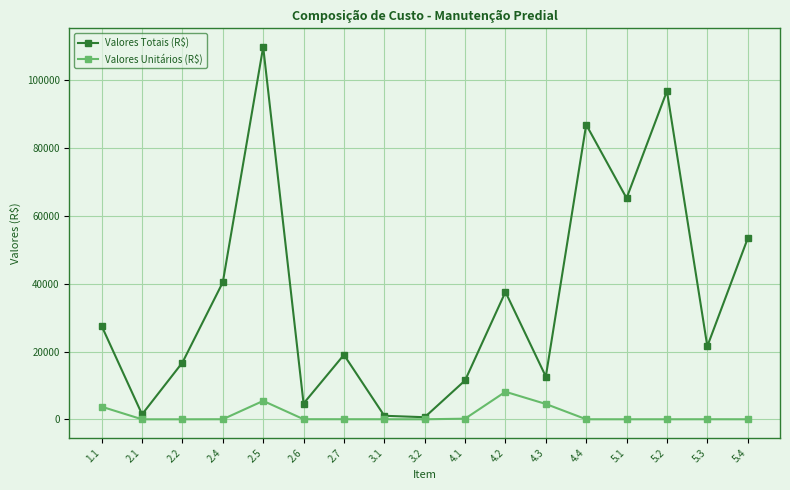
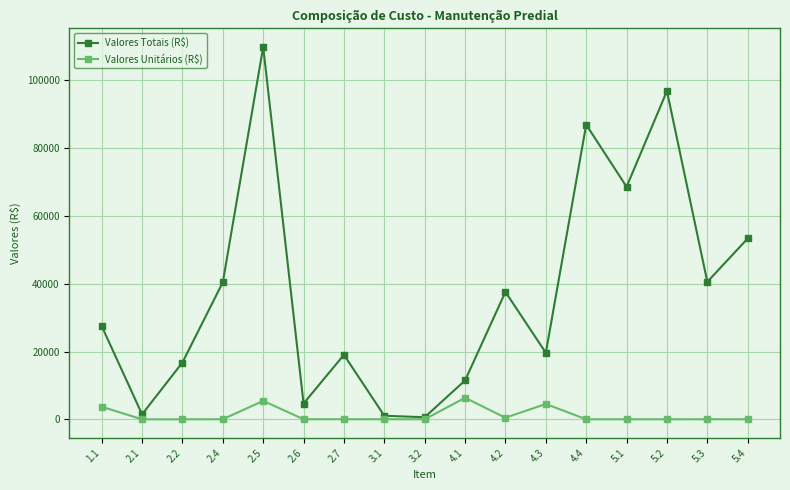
  {
    "Valores Totais (R$)": {
      "1.1": 28000,
      "2.1": 1000,
      "2.2": 17000,
      "2.4": 40000,
      "2.5": 110000,
      "2.6": 5000,
      "2.7": 19000,
      "3.1": 1000,
      "4.1": 11000,
      "4.2": 38000,
-     "4.3": 13000,
+     "4.3": 20000,
      "4.4": 87000,
-     "5.1": 65000,
+     "5.1": 69000,
      "5.2": 97000,
-     "5.3": 22000,
+     "5.3": 41000,
      "5.4": 53000
    },
    "Valores Unitários (R$)": {
      "1.1": 4000,
      "2.1": 0,
      "2.2": 0,
      "2.4": 0,
      "2.5": 5000,
      "2.6": 0,
      "2.7": 0,
      "3.1": 0,
-     "4.1": 0,
-     "4.2": 8000,
+     "4.1": 6000,
+     "4.2": 0,
      "4.3": 5000,
      "4.4": 0,
      "5.1": 0,
      "5.2": 0,
      "5.3": 0,
      "5.4": 0
    }
  }
